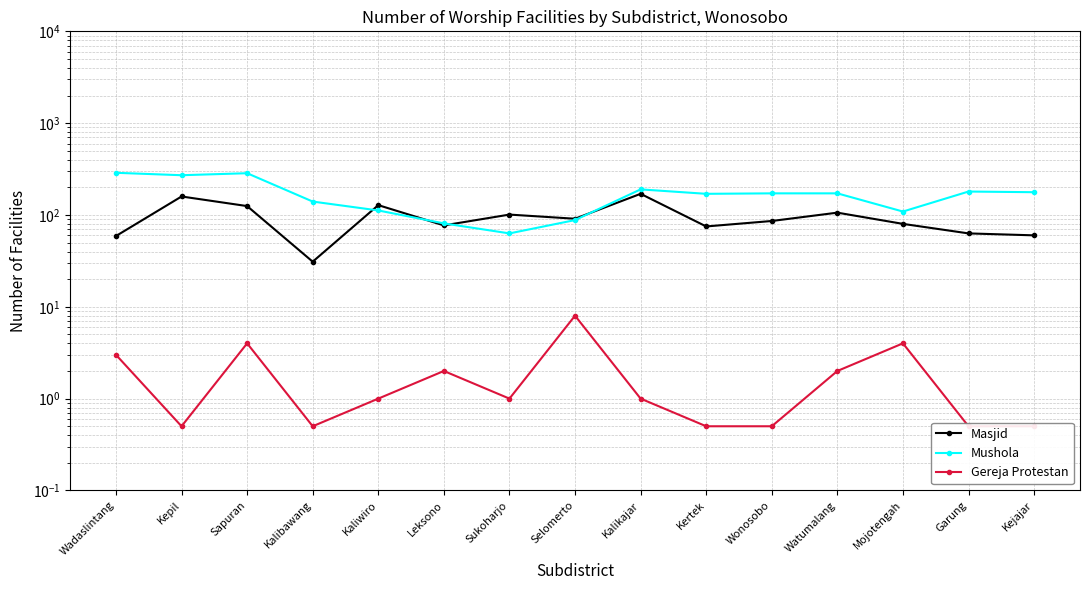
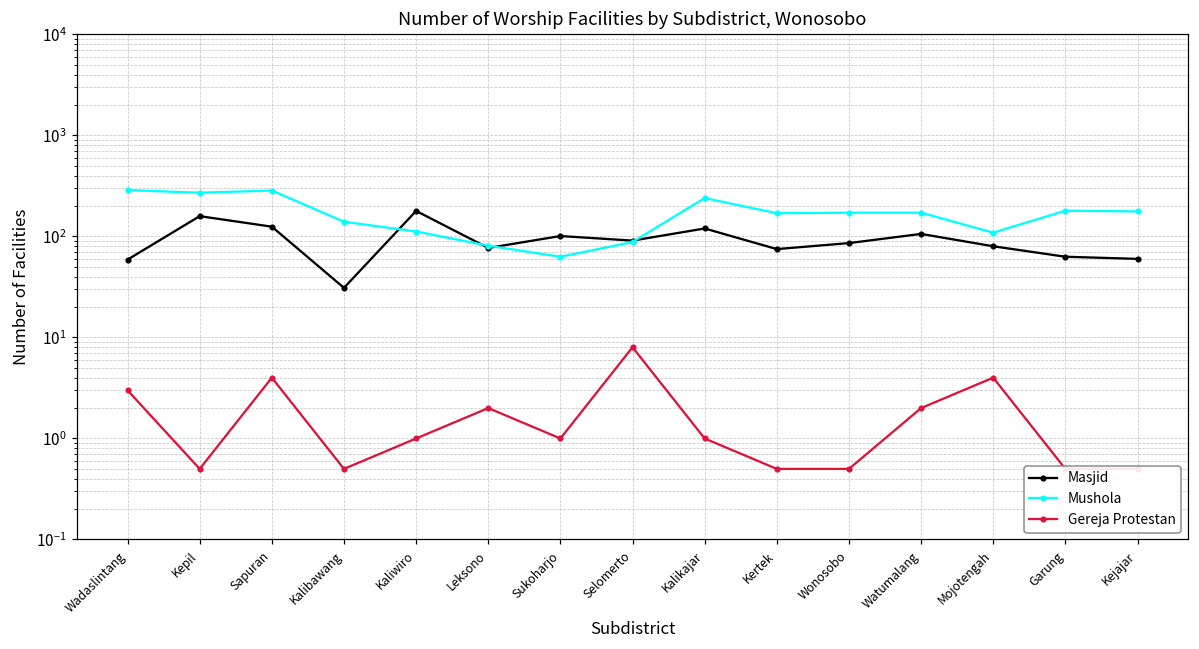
  {
    "Masjid": {
      "Wadaslintang": 60,
      "Kepil": 160,
      "Sapuran": 130,
      "Kalibawang": 31,
-     "Kaliwiro": 130,
+     "Kaliwiro": 180,
      "Sukoharjo": 100,
-     "Kalikajar": 170,
+     "Kalikajar": 120,
      "Kertek": 80,
      "Wonosobo": 90,
      "Watumalang": 110,
      "Mojotengah": 80,
      "Garung": 60,
      "Kejajar": 60
    },
    "Mushola": {
      "Wadaslintang": 290,
      "Kepil": 270,
      "Sapuran": 290,
      "Kalibawang": 140,
      "Kaliwiro": 110,
      "Sukoharjo": 60,
-     "Kalikajar": 190,
+     "Kalikajar": 240,
      "Kertek": 170,
      "Wonosobo": 170,
      "Watumalang": 170,
      "Mojotengah": 110,
      "Garung": 180,
      "Kejajar": 180
    },
    "Gereja Protestan": {
      "Wadaslintang": 3,
      "Kepil": 0.5,
      "Sapuran": 4,
      "Kalibawang": 0.5,
      "Kaliwiro": 1,
      "Leksono": 2,
      "Sukoharjo": 1,
      "Selomerto": 8,
      "Kalikajar": 1,
      "Kertek": 0.5,
      "Wonosobo": 0.5,
      "Watumalang": 2,
      "Mojotengah": 4
    }
  }
